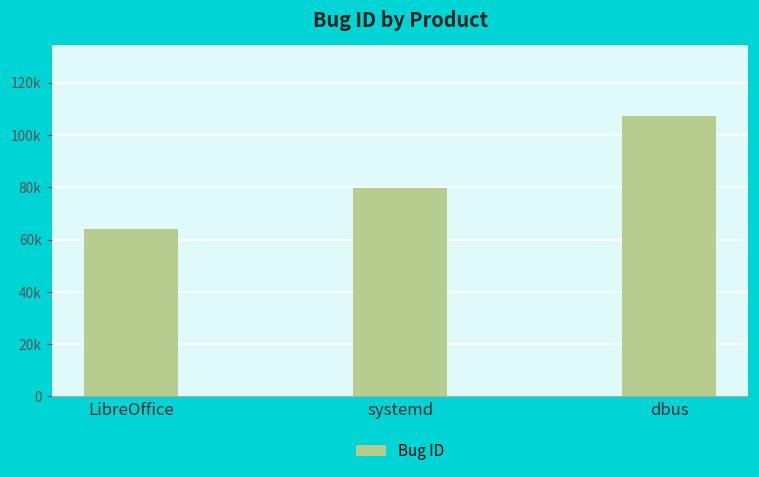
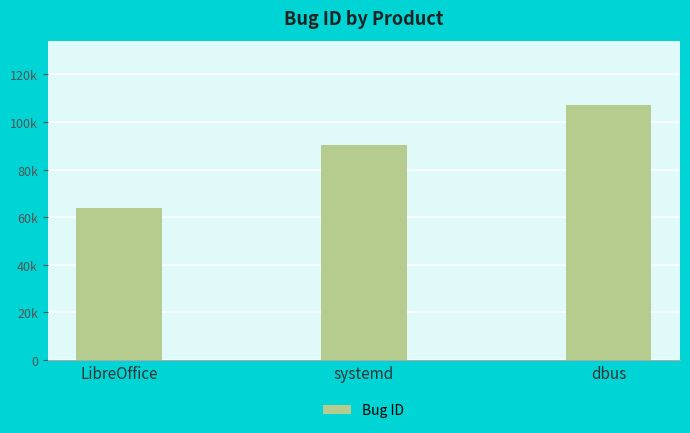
  {
    "LibreOffice": 64000,
-   "systemd": 80000,
+   "systemd": 90000,
    "dbus": 107000
  }
